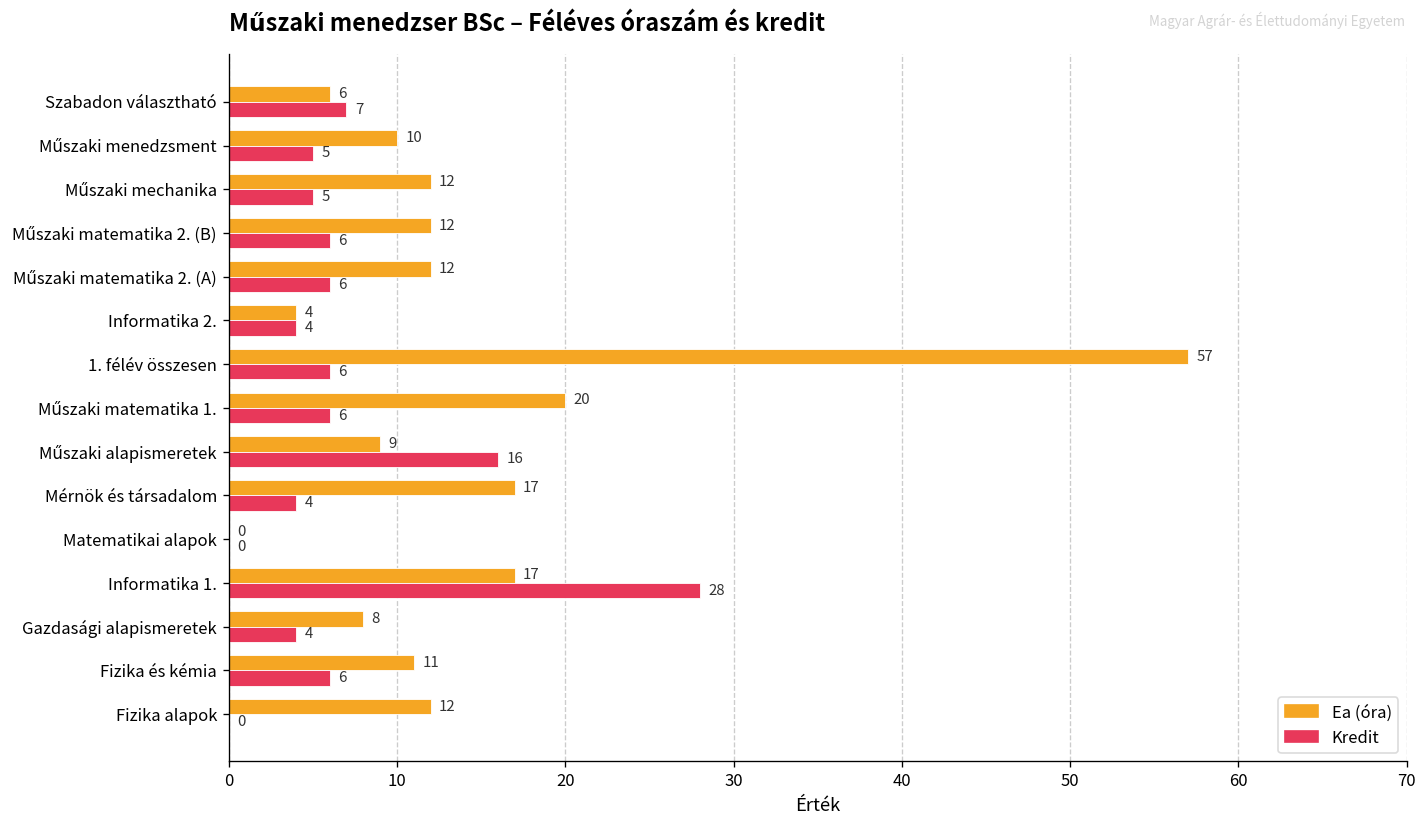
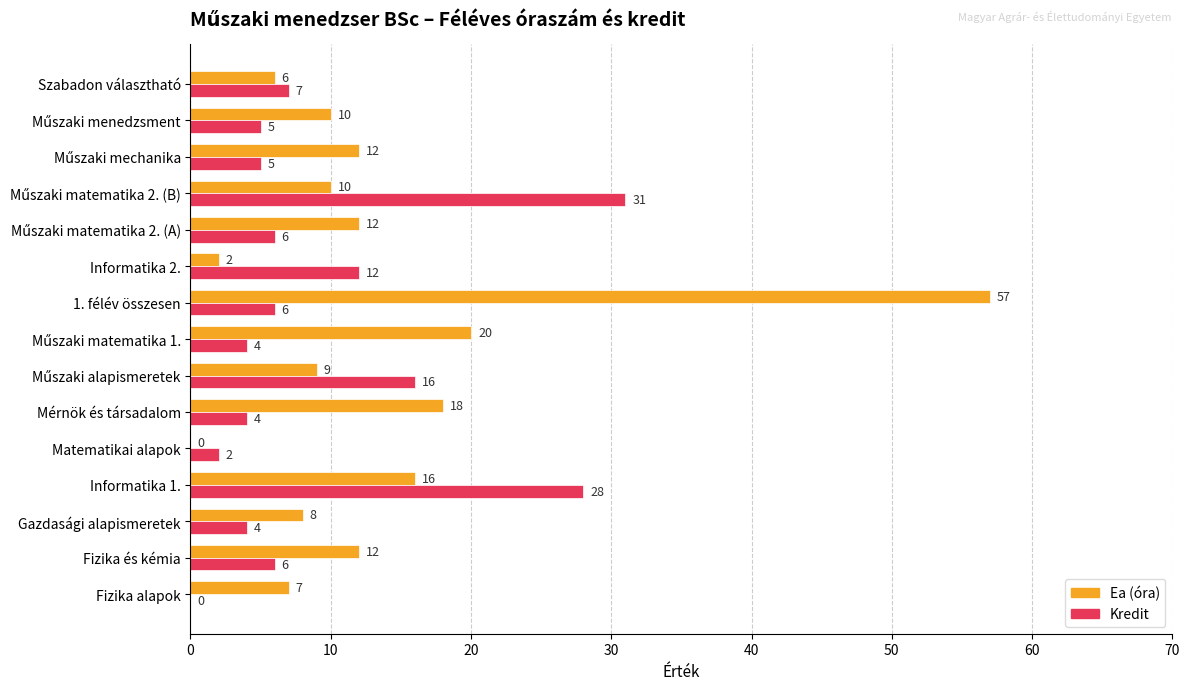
  {
    "Ea (óra)": {
      "Szabadon választható": 6,
      "Műszaki menedzsment": 10,
      "Műszaki mechanika": 12,
-     "Műszaki matematika 2. (B)": 12,
+     "Műszaki matematika 2. (B)": 10,
      "Műszaki matematika 2. (A)": 12,
-     "Informatika 2.": 4,
+     "Informatika 2.": 2,
      "1. félév összesen": 57,
      "Műszaki matematika 1.": 20,
      "Műszaki alapismeretek": 9,
-     "Mérnök és társadalom": 17,
+     "Mérnök és társadalom": 18,
      "Matematikai alapok": 0,
-     "Informatika 1.": 17,
+     "Informatika 1.": 16,
      "Gazdasági alapismeretek": 8,
-     "Fizika és kémia": 11,
-     "Fizika alapok": 12
+     "Fizika és kémia": 12,
+     "Fizika alapok": 7
    },
    "Kredit": {
      "Szabadon választható": 7,
      "Műszaki menedzsment": 5,
      "Műszaki mechanika": 5,
-     "Műszaki matematika 2. (B)": 6,
+     "Műszaki matematika 2. (B)": 31,
      "Műszaki matematika 2. (A)": 6,
-     "Informatika 2.": 4,
+     "Informatika 2.": 12,
      "1. félév összesen": 6,
-     "Műszaki matematika 1.": 6,
+     "Műszaki matematika 1.": 4,
      "Műszaki alapismeretek": 16,
      "Mérnök és társadalom": 4,
-     "Matematikai alapok": 0,
+     "Matematikai alapok": 2,
      "Informatika 1.": 28,
      "Gazdasági alapismeretek": 4,
      "Fizika és kémia": 6,
      "Fizika alapok": 0
    }
  }
